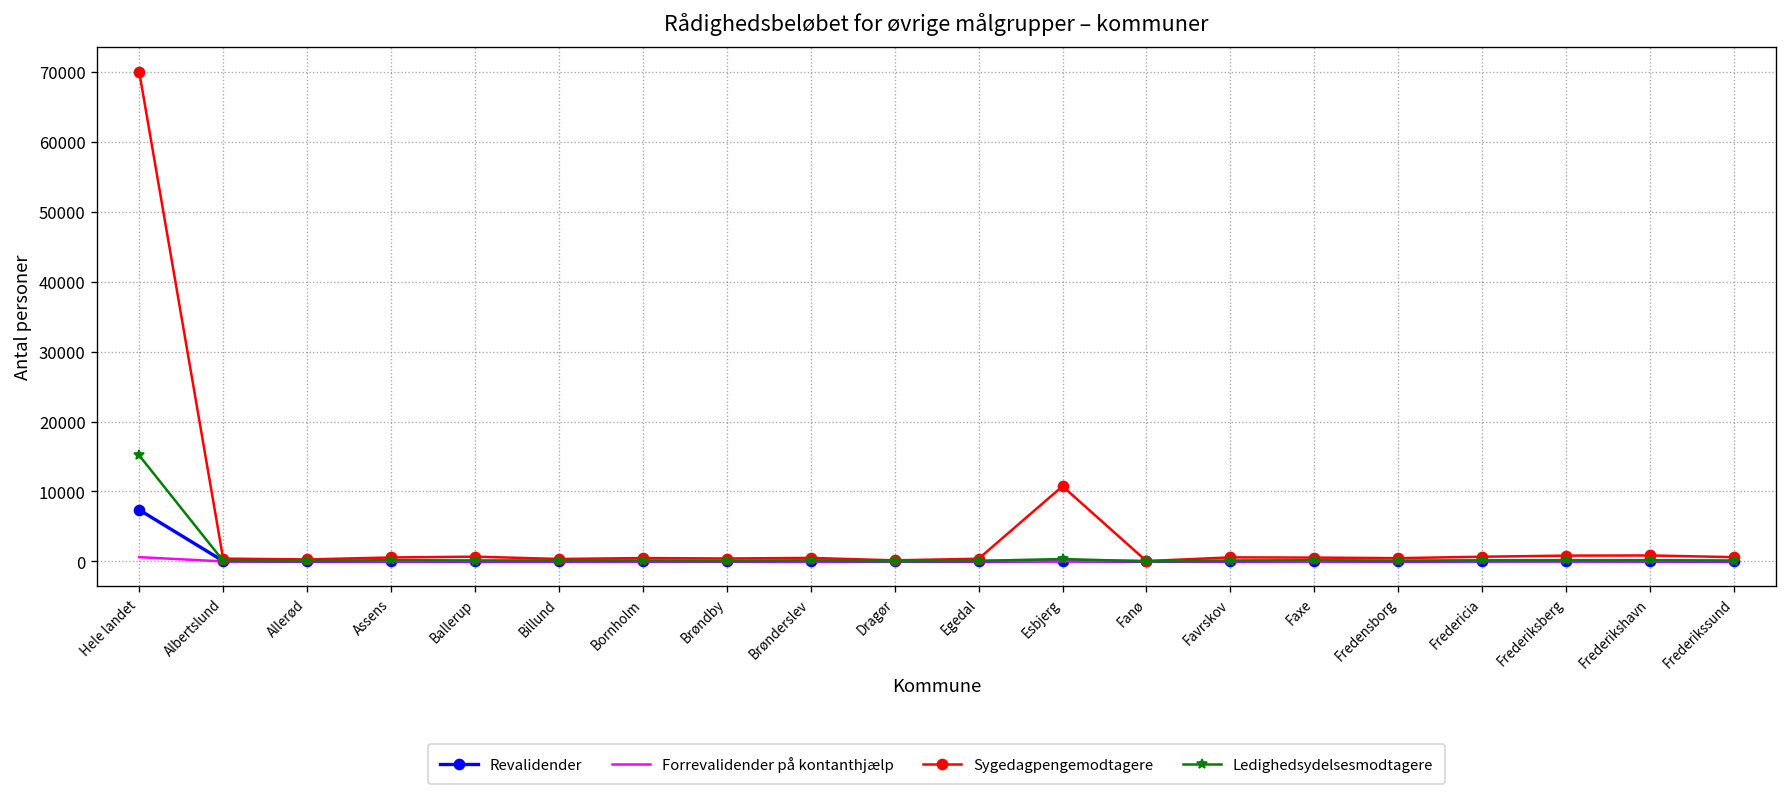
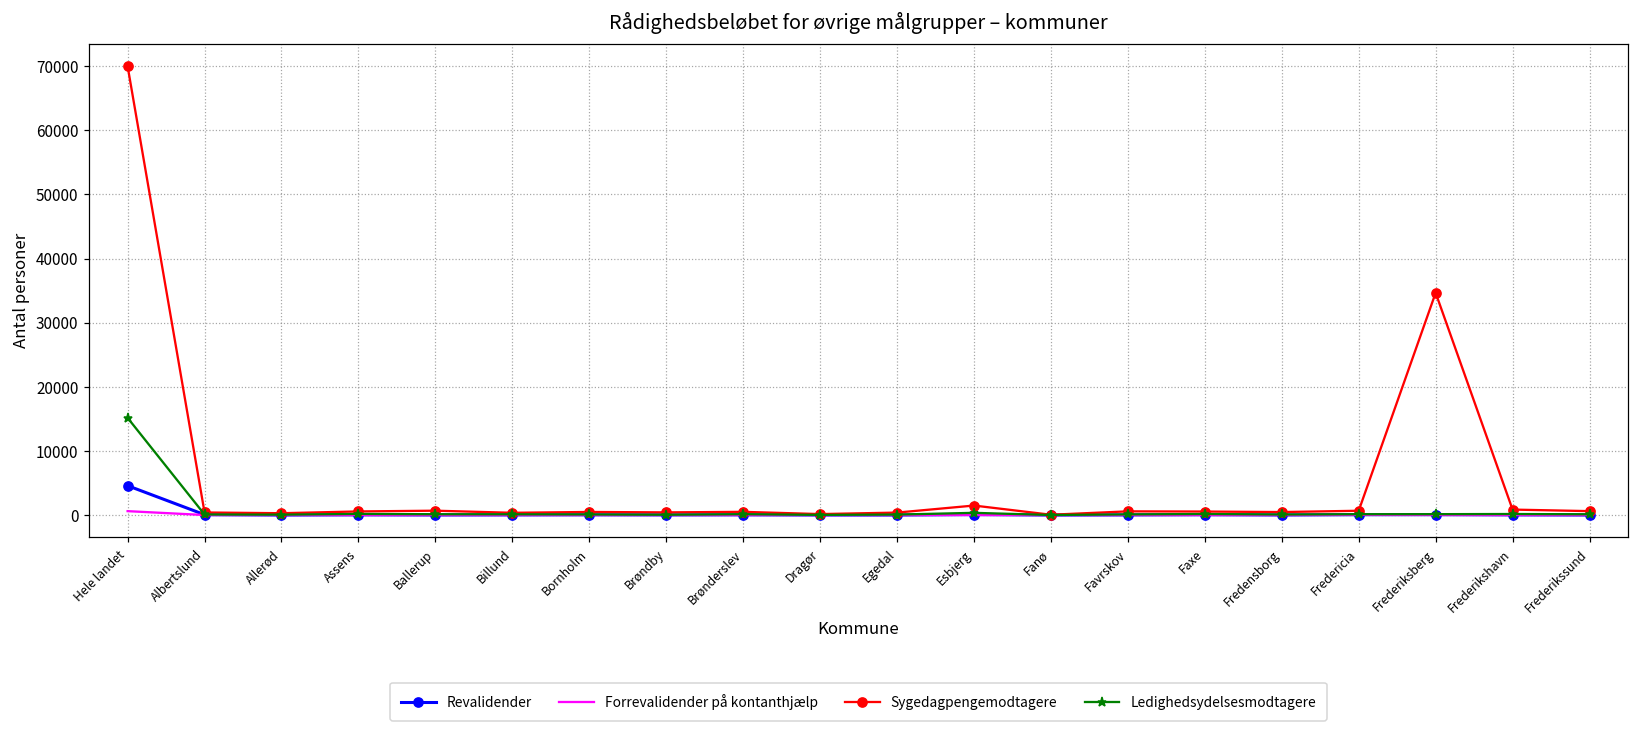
  {
    "Revalidender": {
-     "Hele landet": 7000
+     "Hele landet": 5000
    },
    "Forrevalidender på kontanthjælp": {
      "Hele landet": 1000
    },
    "Sygedagpengemodtagere": {
      "Hele landet": 70000,
      "Ballerup": 1000,
-     "Esbjerg": 11000,
+     "Esbjerg": 1000,
      "Favrskov": 1000,
      "Fredericia": 1000,
-     "Frederiksberg": 1000,
+     "Frederiksberg": 35000,
      "Frederikshavn": 1000,
      "Frederikssund": 1000
    },
    "Ledighedsydelsesmodtagere": {
      "Hele landet": 15000
    }
  }
